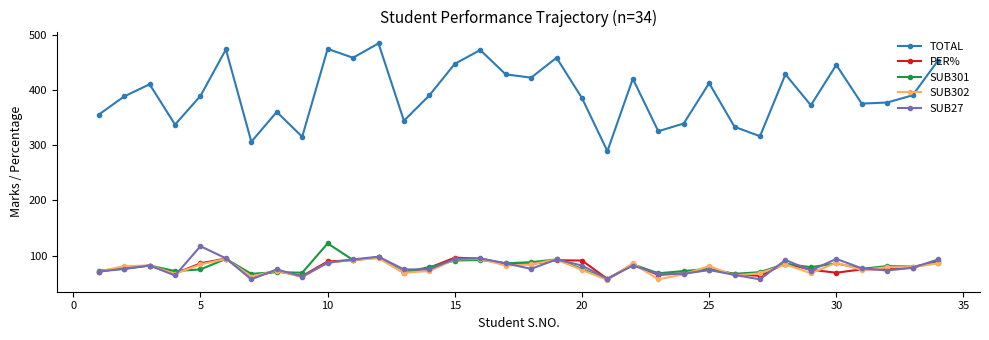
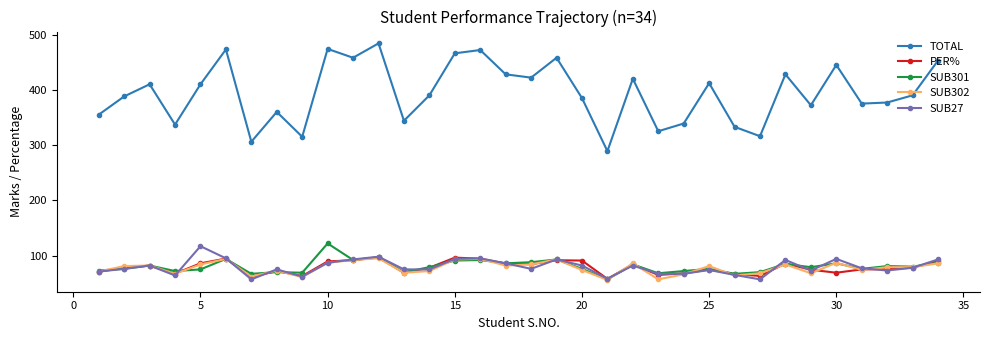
  {
    "TOTAL": {
-     "5": 390,
+     "5": 410,
      "10": 470,
-     "15": 450,
+     "15": 470,
      "20": 390,
      "25": 410,
      "30": 450
    },
    "PER%": {
      "20": 90,
      "30": 70
    },
    "SUB301": {
      "5": 80,
      "10": 120
    },
    "SUB302": {
      "25": 80
    },
    "SUB27": {
      "5": 120,
      "20": 80,
      "30": 90
    }
  }
